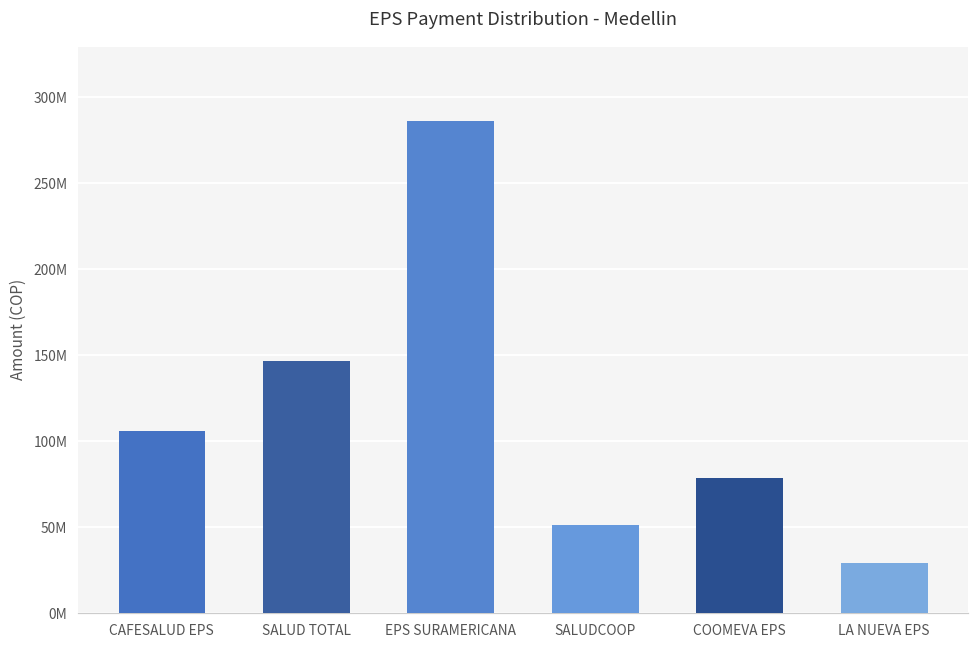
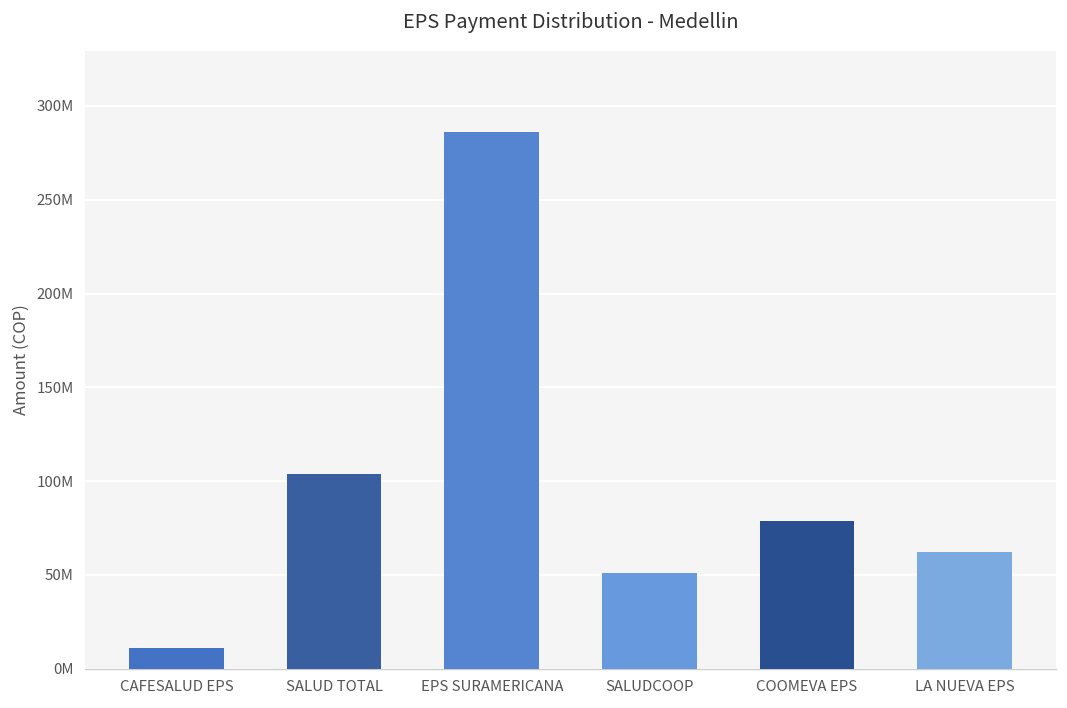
  {
-   "CAFESALUD EPS": 106000000,
-   "SALUD TOTAL": 146000000,
+   "CAFESALUD EPS": 11000000,
+   "SALUD TOTAL": 104000000,
    "EPS SURAMERICANA": 286000000,
    "SALUDCOOP": 51000000,
    "COOMEVA EPS": 79000000,
-   "LA NUEVA EPS": 29000000
+   "LA NUEVA EPS": 62000000
  }
